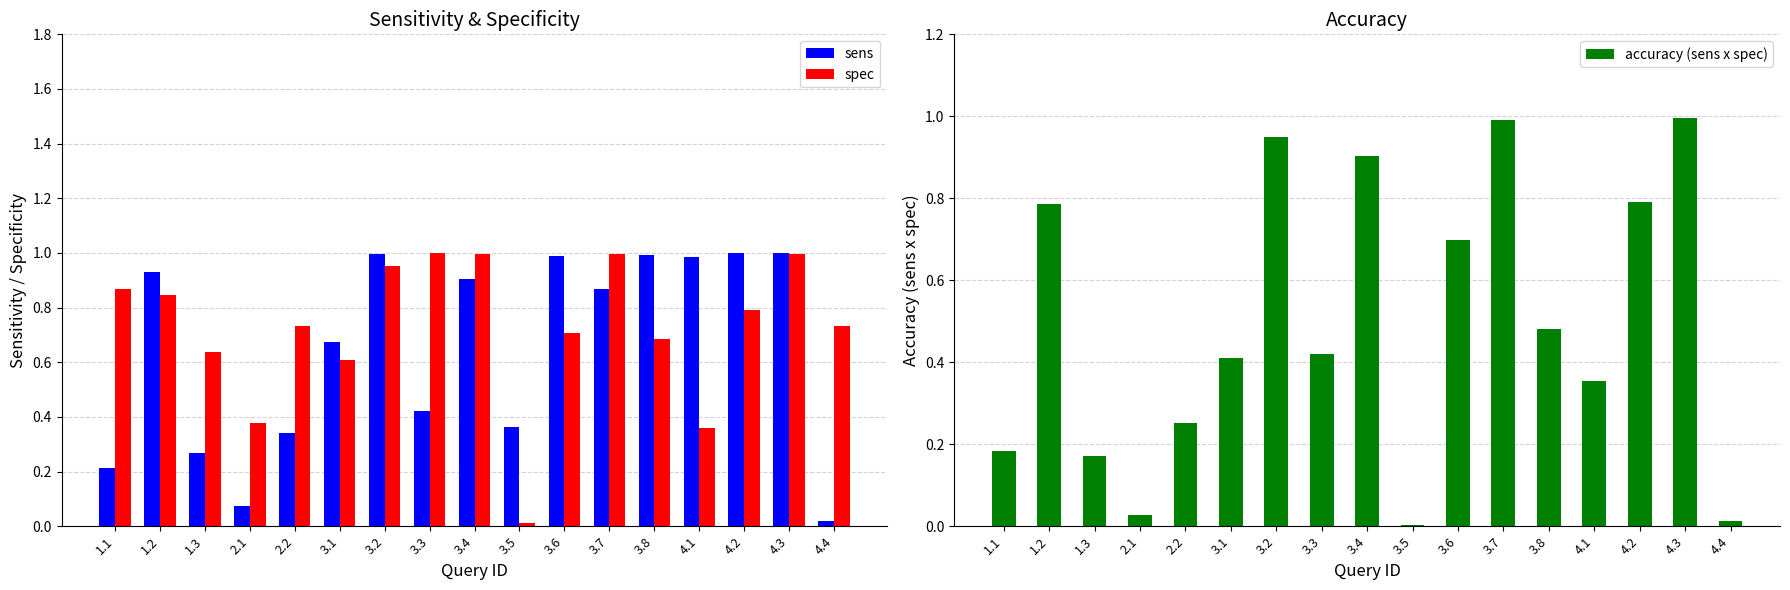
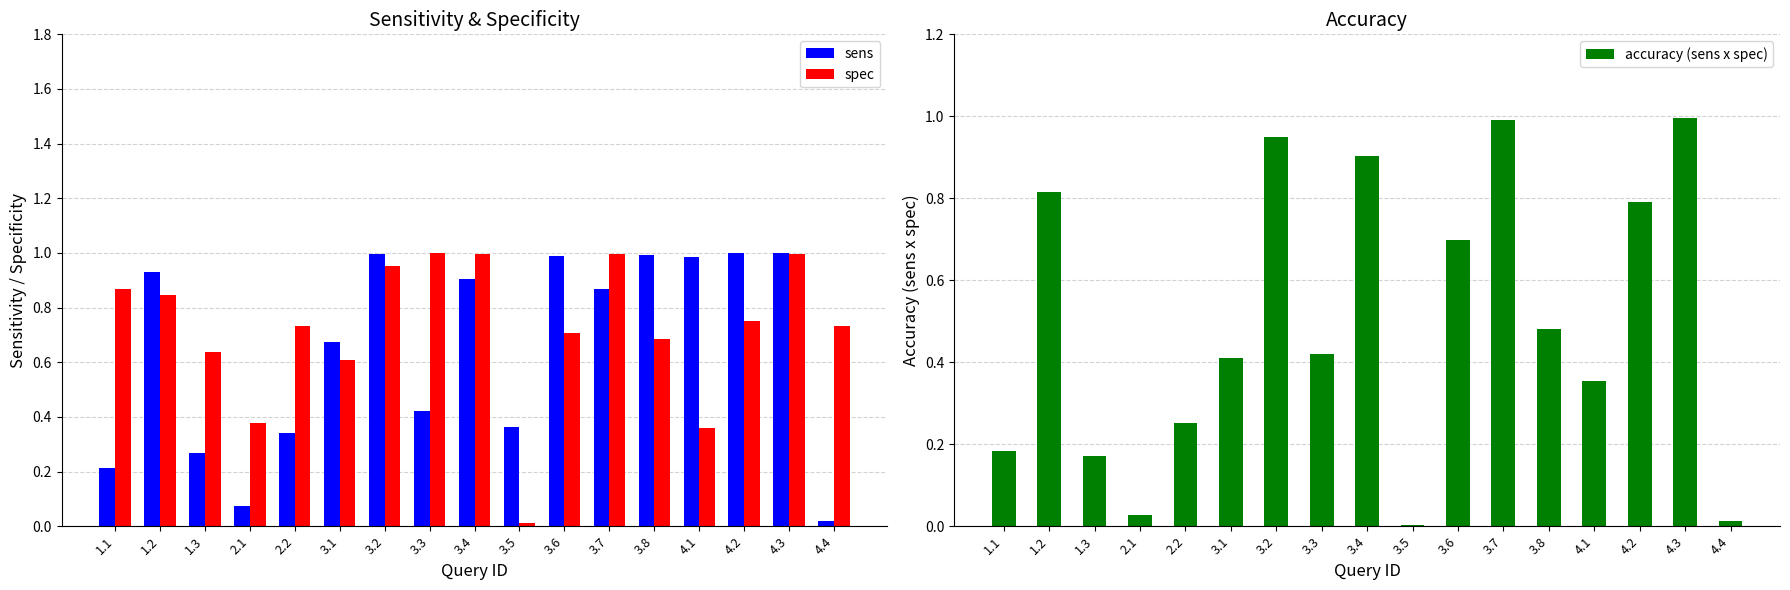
  {
    "Sensitivity & Specificity": {
      "sens": {
        "1.1": 0.21,
        "1.2": 0.93,
        "1.3": 0.27,
        "2.1": 0.08,
        "2.2": 0.34,
        "3.1": 0.68,
        "3.2": 1.00,
        "3.3": 0.42,
        "3.4": 0.90,
        "3.5": 0.36,
        "3.6": 0.99,
        "3.7": 0.87,
        "3.8": 0.99,
        "4.1": 0.99,
        "4.2": 1.00,
        "4.3": 1.00,
        "4.4": 0.02
      },
      "spec": {
        "1.1": 0.87,
        "1.2": 0.85,
        "1.3": 0.64,
        "2.1": 0.38,
        "2.2": 0.73,
        "3.1": 0.61,
        "3.2": 0.95,
        "3.3": 1.00,
        "3.4": 1.00,
        "3.5": 0.01,
        "3.6": 0.71,
        "3.7": 1.00,
        "3.8": 0.68,
        "4.1": 0.36,
-       "4.2": 0.79,
+       "4.2": 0.75,
        "4.3": 1.00,
        "4.4": 0.73
      }
    },
    "Accuracy": {
      "1.1": 0.18,
-     "1.2": 0.79,
+     "1.2": 0.81,
      "1.3": 0.17,
      "2.1": 0.03,
      "2.2": 0.25,
      "3.1": 0.41,
      "3.2": 0.95,
      "3.3": 0.42,
      "3.4": 0.90,
      "3.6": 0.70,
      "3.7": 0.99,
      "3.8": 0.48,
      "4.1": 0.35,
      "4.2": 0.79,
      "4.3": 1.00,
      "4.4": 0.01
    }
  }
